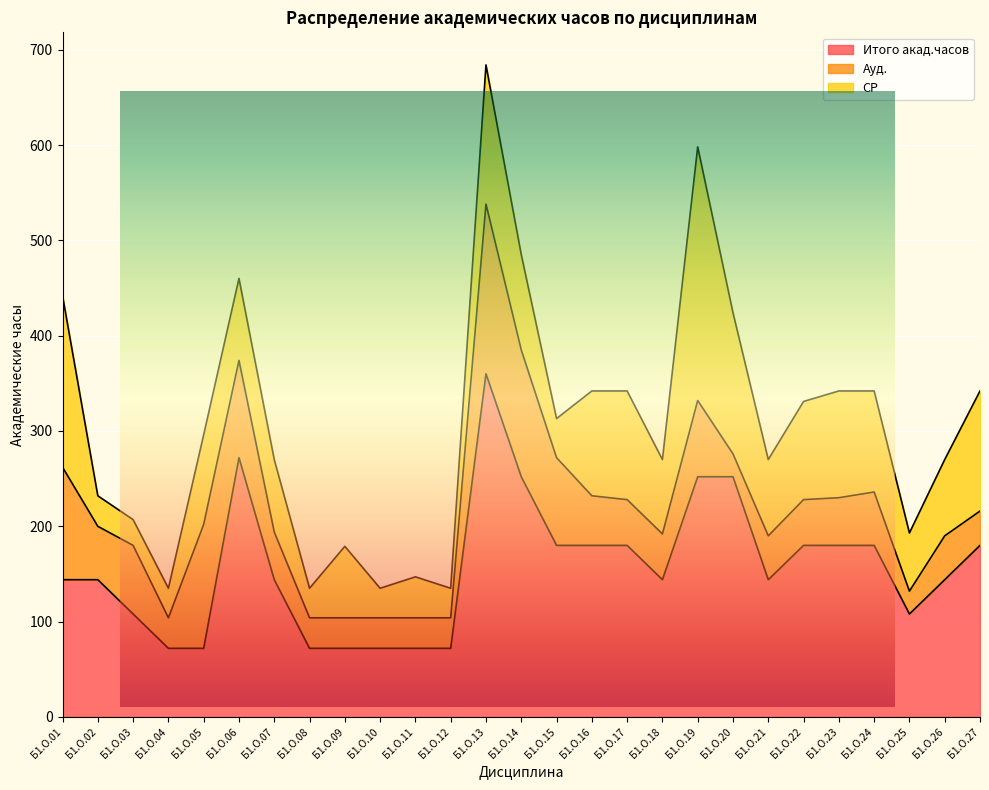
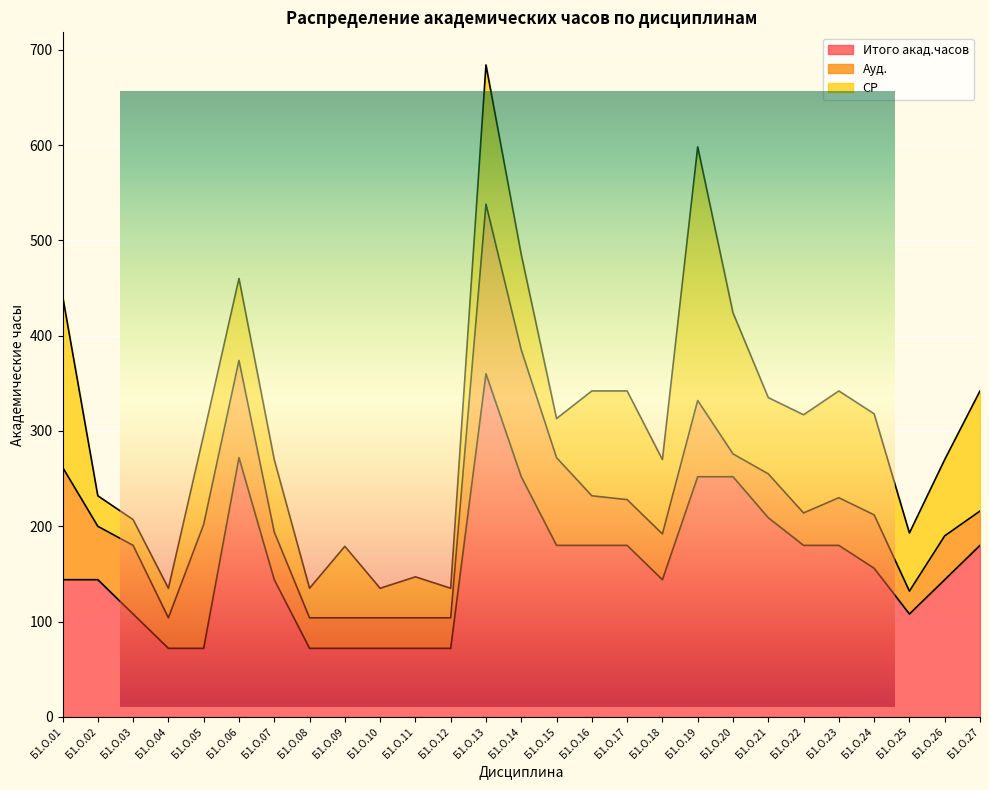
  {
    "Распределение академических часов по дисциплинам": {
      "Итого акад.часов": {
        "Б1.О.01": 140,
        "Б1.О.02": 140,
        "Б1.О.03": 110,
        "Б1.О.04": 70,
        "Б1.О.05": 70,
        "Б1.О.06": 270,
        "Б1.О.07": 140,
        "Б1.О.08": 70,
        "Б1.О.09": 70,
        "Б1.О.10": 70,
        "Б1.О.11": 70,
        "Б1.О.12": 70,
        "Б1.О.13": 360,
        "Б1.О.14": 250,
        "Б1.О.15": 180,
        "Б1.О.16": 180,
        "Б1.О.17": 180,
        "Б1.О.18": 140,
        "Б1.О.19": 250,
        "Б1.О.20": 250,
-       "Б1.О.21": 140,
+       "Б1.О.21": 210,
        "Б1.О.22": 180,
        "Б1.О.23": 180,
-       "Б1.О.24": 180,
+       "Б1.О.24": 160,
        "Б1.О.25": 110,
        "Б1.О.26": 140,
        "Б1.О.27": 180
      },
      "Ауд.": {
        "Б1.О.01": 120,
        "Б1.О.02": 60,
        "Б1.О.03": 70,
        "Б1.О.04": 30,
        "Б1.О.05": 130,
        "Б1.О.06": 100,
        "Б1.О.07": 50,
        "Б1.О.08": 30,
        "Б1.О.09": 30,
        "Б1.О.10": 30,
        "Б1.О.11": 30,
        "Б1.О.12": 30,
        "Б1.О.13": 180,
        "Б1.О.14": 130,
        "Б1.О.15": 90,
        "Б1.О.16": 50,
        "Б1.О.17": 50,
        "Б1.О.18": 50,
        "Б1.О.19": 80,
        "Б1.О.20": 20,
        "Б1.О.21": 50,
-       "Б1.О.22": 50,
+       "Б1.О.22": 30,
        "Б1.О.23": 50,
        "Б1.О.24": 60,
        "Б1.О.25": 20,
        "Б1.О.26": 50,
        "Б1.О.27": 40
      },
      "СР": {
        "Б1.О.01": 180,
        "Б1.О.02": 30,
        "Б1.О.03": 30,
        "Б1.О.04": 30,
        "Б1.О.05": 90,
        "Б1.О.06": 90,
        "Б1.О.07": 80,
        "Б1.О.08": 30,
        "Б1.О.09": 80,
        "Б1.О.10": 30,
        "Б1.О.11": 40,
        "Б1.О.12": 30,
        "Б1.О.13": 150,
        "Б1.О.14": 100,
        "Б1.О.15": 40,
        "Б1.О.16": 110,
        "Б1.О.17": 110,
        "Б1.О.18": 80,
        "Б1.О.19": 270,
        "Б1.О.20": 150,
        "Б1.О.21": 80,
        "Б1.О.22": 100,
        "Б1.О.23": 110,
        "Б1.О.24": 110,
        "Б1.О.25": 60,
        "Б1.О.26": 80,
        "Б1.О.27": 130
      }
    }
  }
